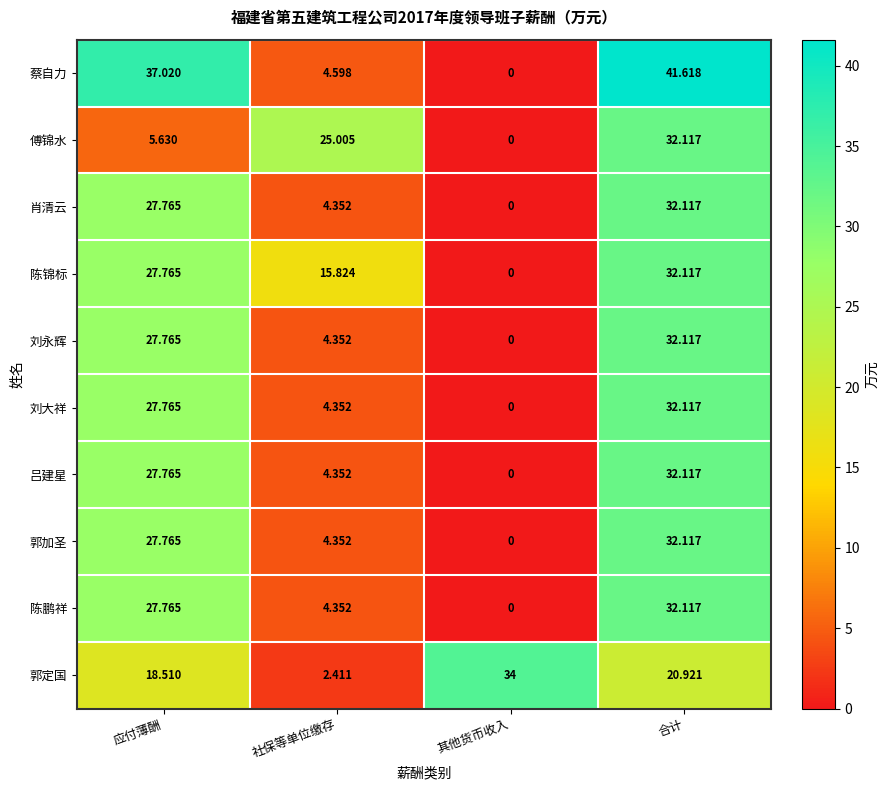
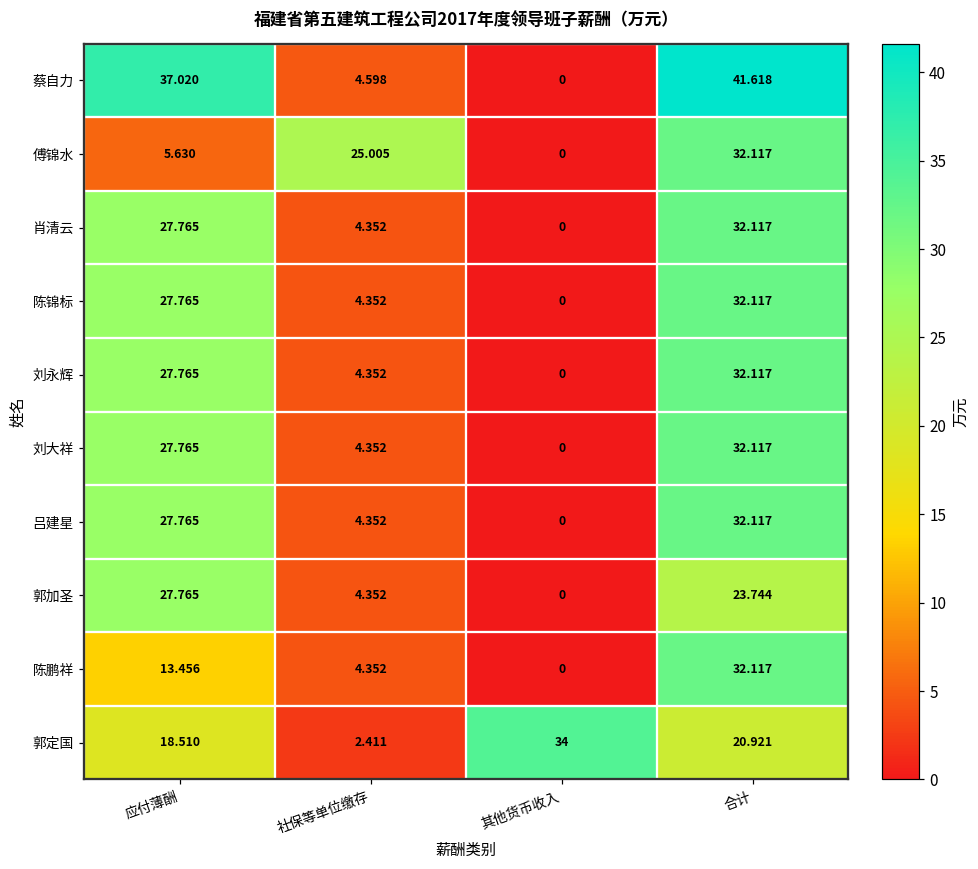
  {
    "蔡自力": {
      "应付薄酬": 37.020,
      "社保等单位缴存": 4.598,
      "其他货币收入": 0,
      "合计": 41.618
    },
    "傅锦水": {
      "应付薄酬": 5.630,
      "社保等单位缴存": 25.005,
      "其他货币收入": 0,
      "合计": 32.117
    },
    "肖清云": {
      "应付薄酬": 27.765,
      "社保等单位缴存": 4.352,
      "其他货币收入": 0,
      "合计": 32.117
    },
    "陈锦标": {
      "应付薄酬": 27.765,
-     "社保等单位缴存": 15.824,
+     "社保等单位缴存": 4.352,
      "其他货币收入": 0,
      "合计": 32.117
    },
    "刘永辉": {
      "应付薄酬": 27.765,
      "社保等单位缴存": 4.352,
      "其他货币收入": 0,
      "合计": 32.117
    },
    "刘大祥": {
      "应付薄酬": 27.765,
      "社保等单位缴存": 4.352,
      "其他货币收入": 0,
      "合计": 32.117
    },
    "吕建星": {
      "应付薄酬": 27.765,
      "社保等单位缴存": 4.352,
      "其他货币收入": 0,
      "合计": 32.117
    },
    "郭加圣": {
      "应付薄酬": 27.765,
      "社保等单位缴存": 4.352,
      "其他货币收入": 0,
-     "合计": 32.117
+     "合计": 23.744
    },
    "陈鹏祥": {
-     "应付薄酬": 27.765,
+     "应付薄酬": 13.456,
      "社保等单位缴存": 4.352,
      "其他货币收入": 0,
      "合计": 32.117
    },
    "郭定国": {
      "应付薄酬": 18.510,
      "社保等单位缴存": 2.411,
      "其他货币收入": 34,
      "合计": 20.921
    }
  }
